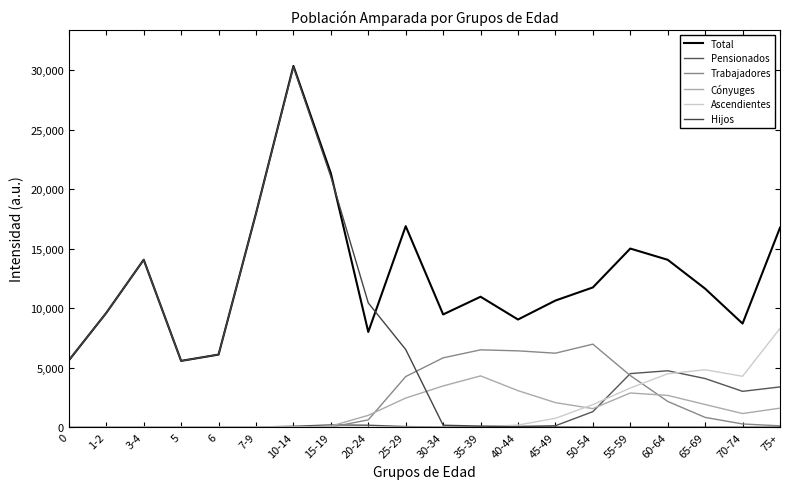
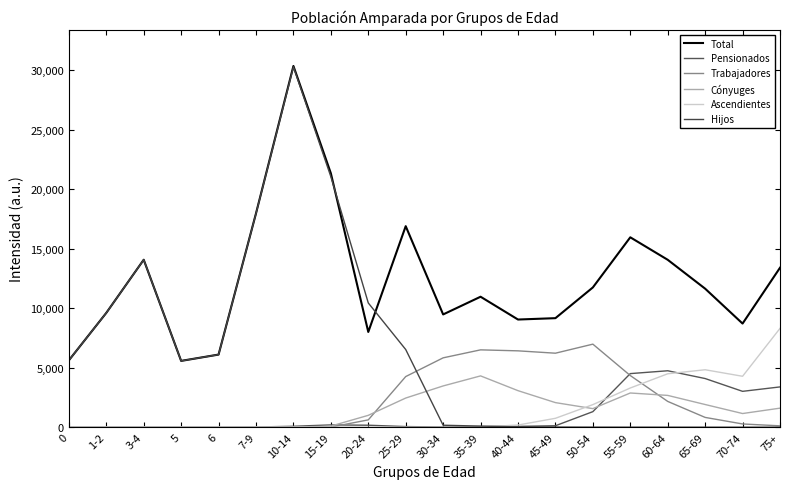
  {
    "Total": {
      "15-19": "21,300",
      "20-24": "8,000",
      "25-29": "16,900",
      "30-34": "9,500",
      "35-39": "11,000",
      "40-44": "9,100",
-     "45-49": "10,600",
+     "45-49": "9,200",
      "50-54": "11,800",
-     "55-59": "15,000",
+     "55-59": "16,000",
      "60-64": "14,100",
      "65-69": "11,600",
      "70-74": "8,700",
-     "75+": "16,800"
+     "75+": "13,400"
    }
  }
